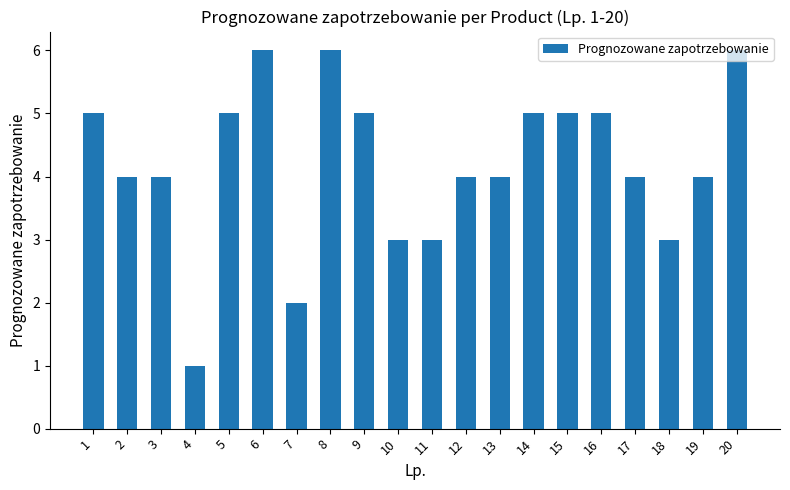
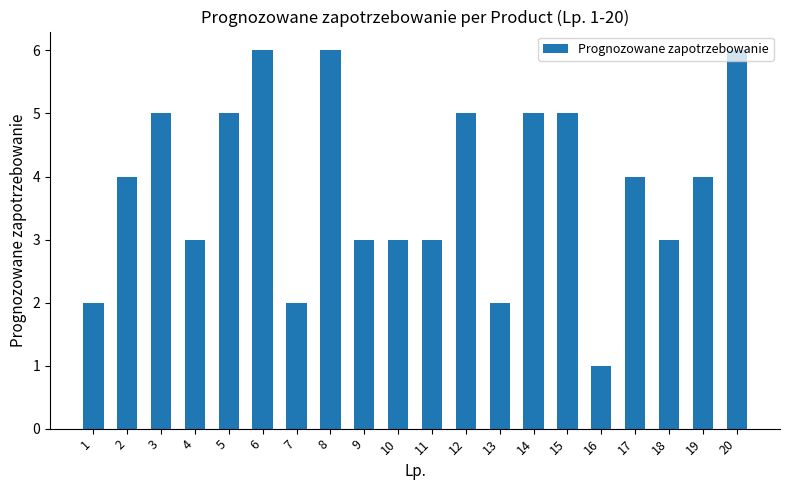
  {
-   "1": 5,
+   "1": 2,
    "2": 4,
-   "3": 4,
-   "4": 1,
+   "3": 5,
+   "4": 3,
    "5": 5,
    "6": 6,
    "7": 2,
    "8": 6,
-   "9": 5,
+   "9": 3,
    "10": 3,
    "11": 3,
-   "12": 4,
-   "13": 4,
+   "12": 5,
+   "13": 2,
    "14": 5,
    "15": 5,
-   "16": 5,
+   "16": 1,
    "17": 4,
    "18": 3,
    "19": 4
  }
